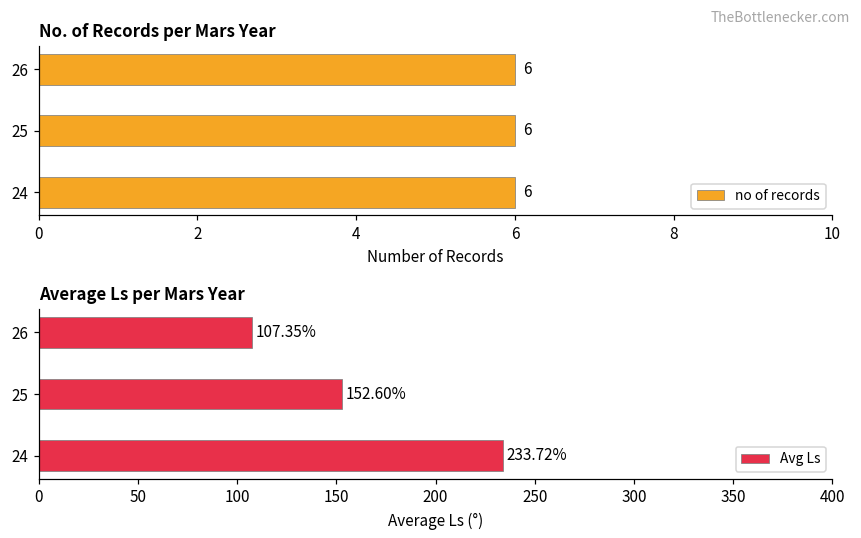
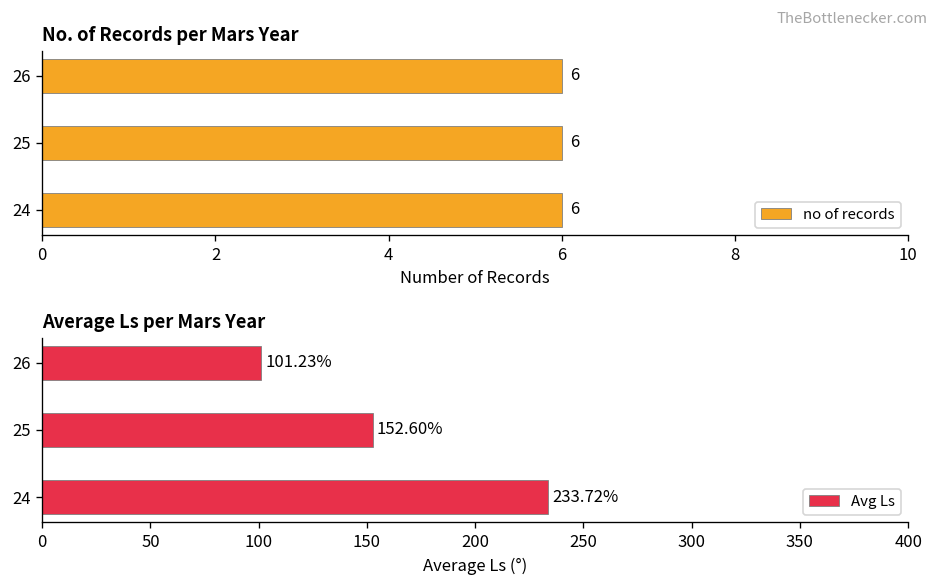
  {
    "No. of Records per Mars Year": {
      "26": "6",
      "25": "6",
      "24": "6"
    },
    "Average Ls per Mars Year": {
-     "26": "107.35%",
+     "26": "101.23%",
      "25": "152.60%",
      "24": "233.72%"
    }
  }
